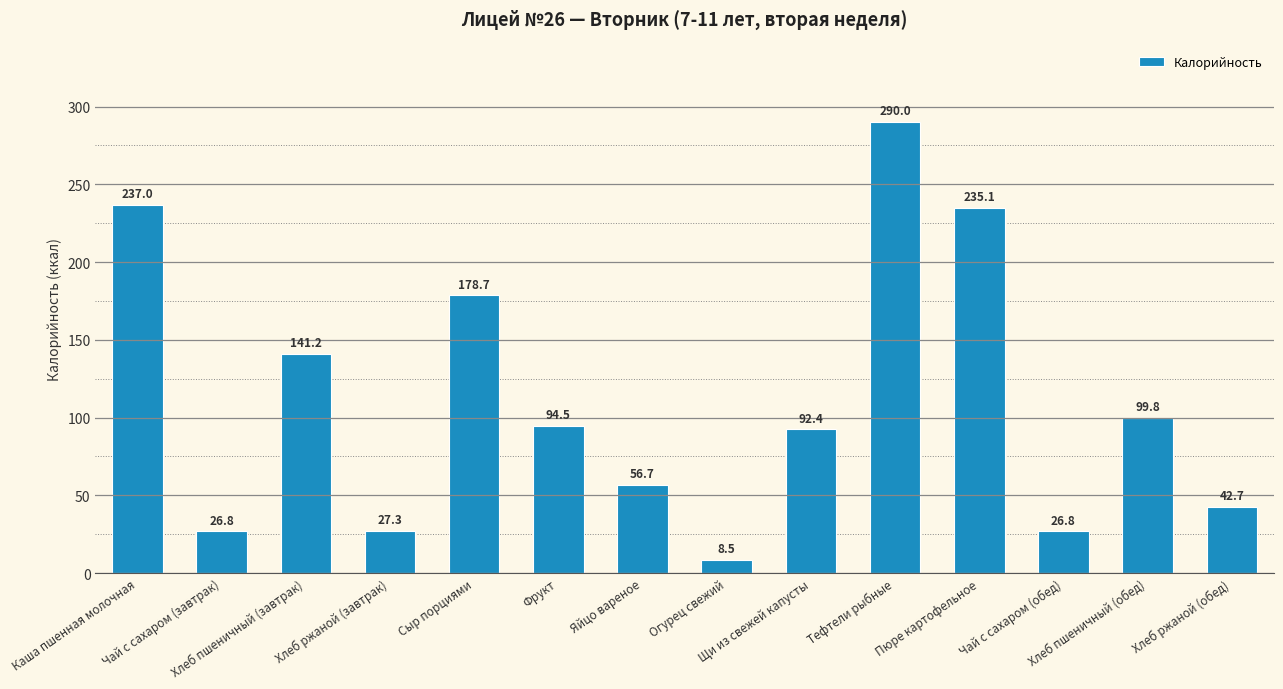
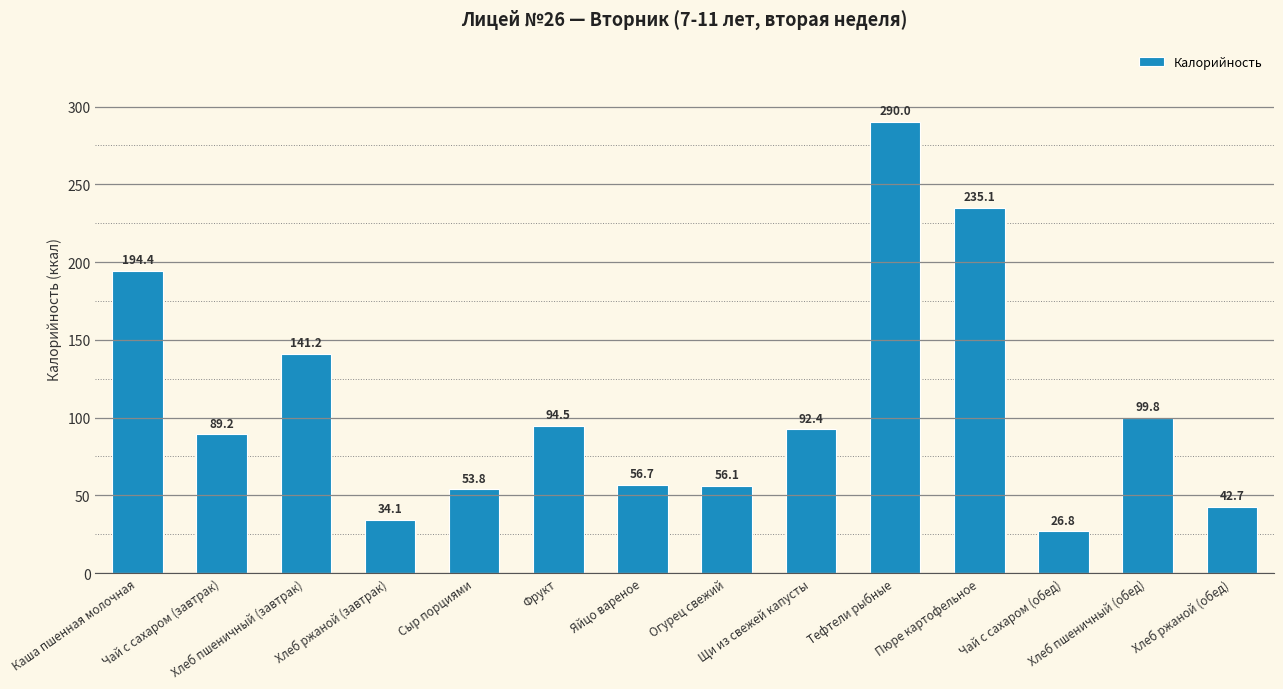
  {
-   "Каша пшенная молочная": 237.0,
-   "Чай с сахаром (завтрак)": 26.8,
+   "Каша пшенная молочная": 194.4,
+   "Чай с сахаром (завтрак)": 89.2,
    "Хлеб пшеничный (завтрак)": 141.2,
-   "Хлеб ржаной (завтрак)": 27.3,
-   "Сыр порциями": 178.7,
+   "Хлеб ржаной (завтрак)": 34.1,
+   "Сыр порциями": 53.8,
    "Фрукт": 94.5,
    "Яйцо вареное": 56.7,
-   "Огурец свежий": 8.5,
+   "Огурец свежий": 56.1,
    "Щи из свежей капусты": 92.4,
    "Тефтели рыбные": 290.0,
    "Пюре картофельное": 235.1,
    "Чай с сахаром (обед)": 26.8,
    "Хлеб пшеничный (обед)": 99.8,
    "Хлеб ржаной (обед)": 42.7
  }
